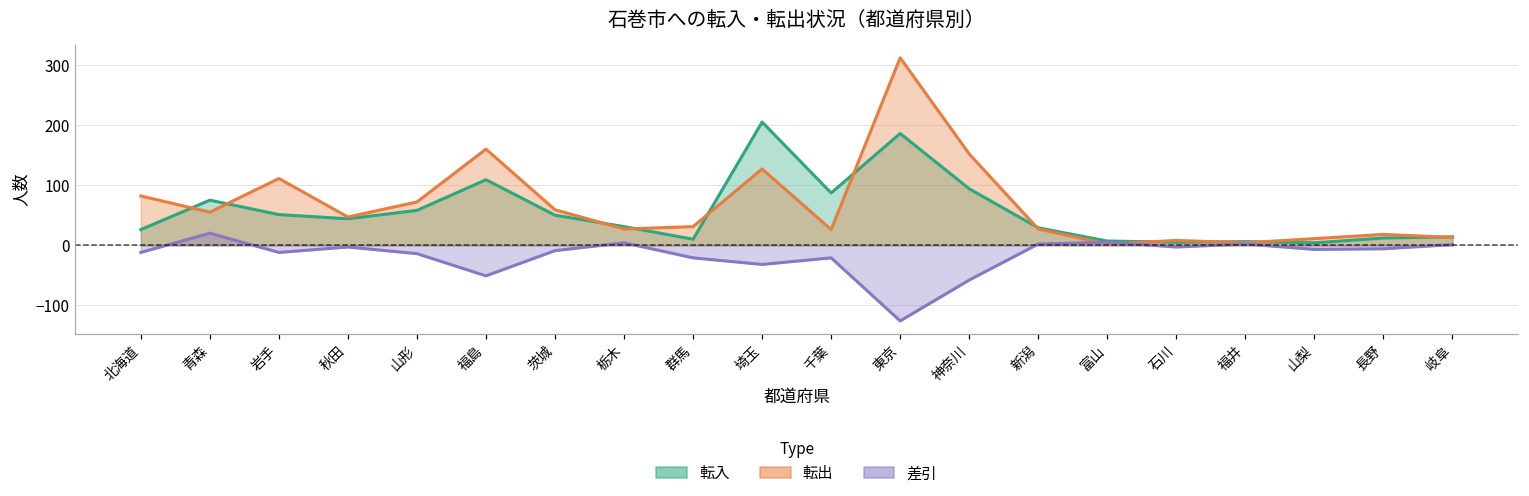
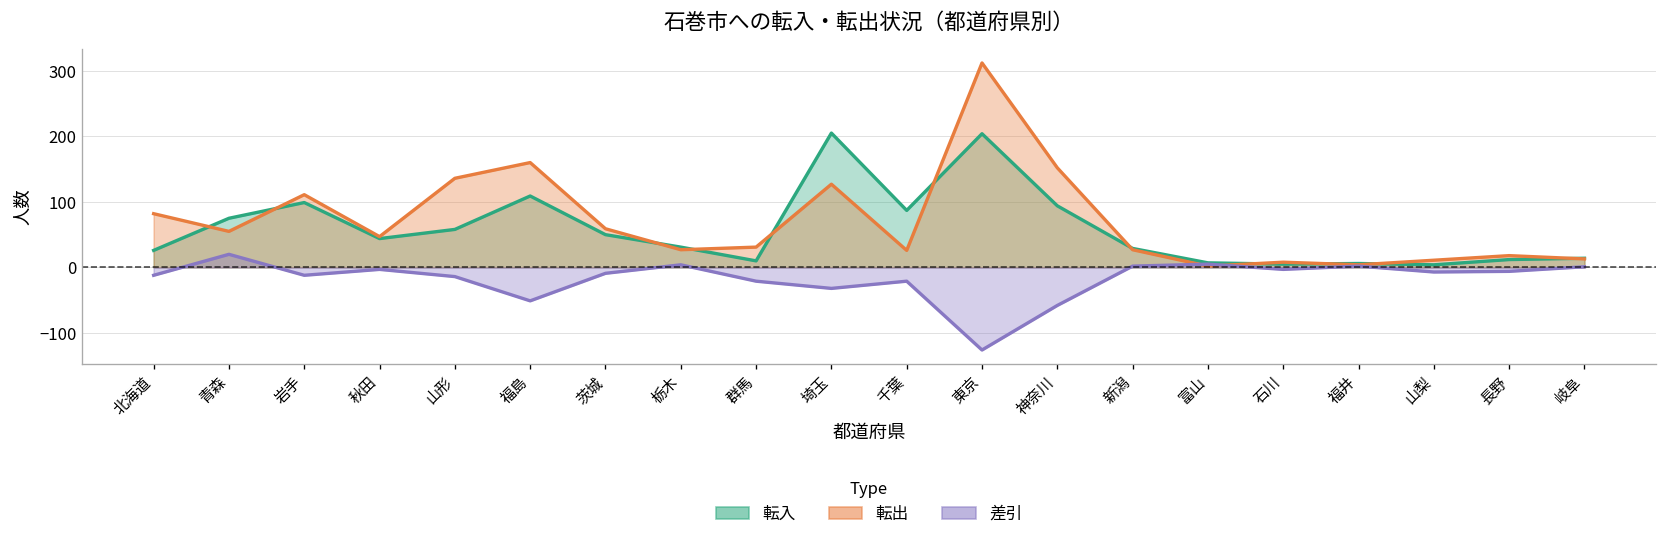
  {
    "転入": {
      "北海道": 30,
      "青森": 80,
-     "岩手": 50,
+     "岩手": 100,
      "山形": 60,
      "福島": 110,
      "茨城": 50,
      "群馬": 10,
      "埼玉": 210,
      "千葉": 90,
-     "東京": 190,
+     "東京": 200,
      "神奈川": 90,
      "長野": 10
    },
    "転出": {
      "北海道": 80,
      "青森": 60,
      "岩手": 110,
-     "山形": 70,
+     "山形": 140,
      "福島": 160,
      "茨城": 60,
      "群馬": 30,
      "埼玉": 130,
      "千葉": 30,
      "東京": 310,
      "神奈川": 150,
      "山梨": 10,
      "長野": 20
    }
  }
